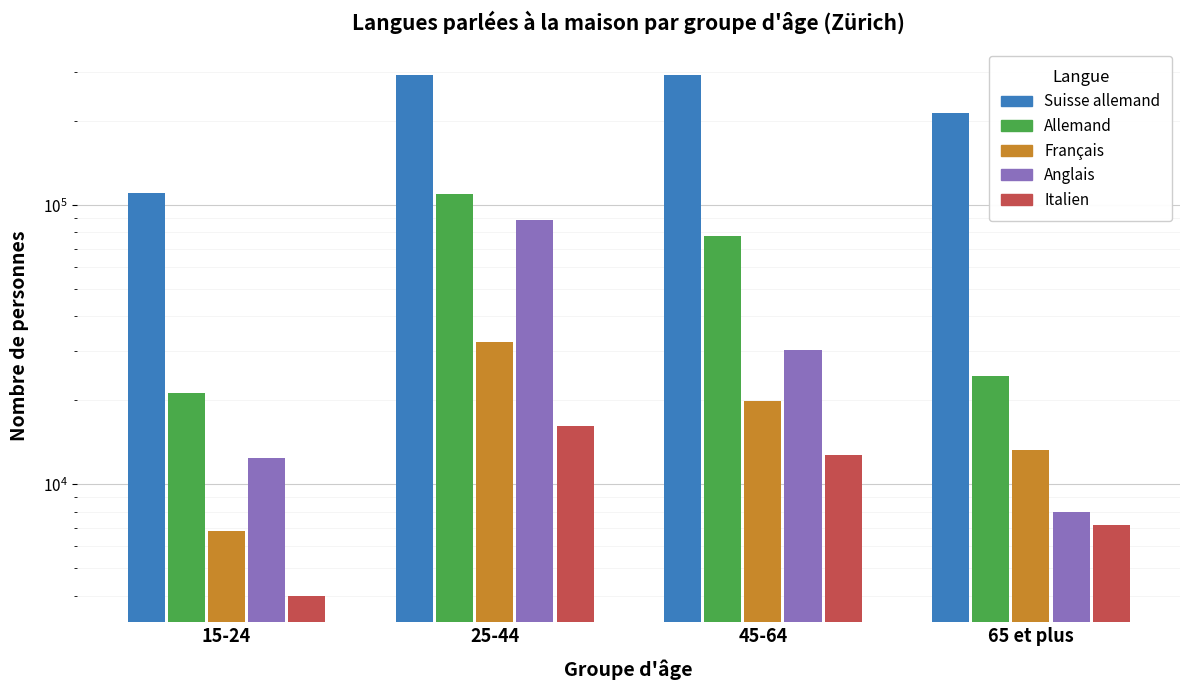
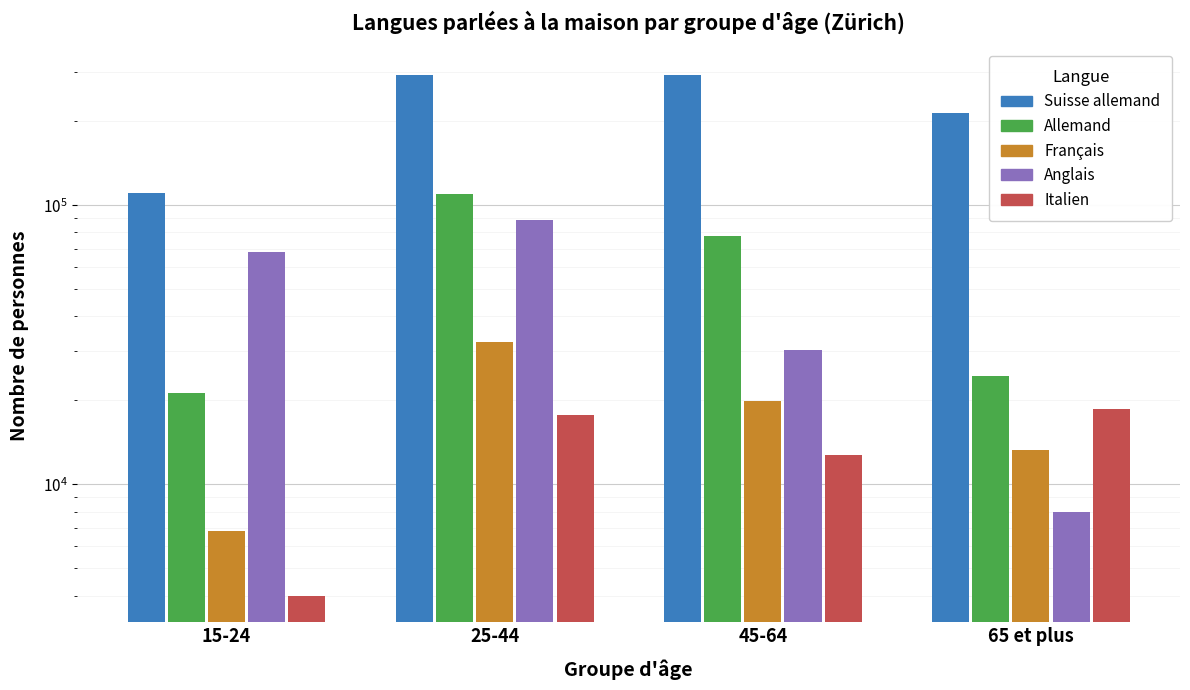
  {
    "Suisse allemand": {
      "15-24": 111000,
      "25-44": 290000,
      "45-64": 290000,
      "65 et plus": 210000
    },
    "Allemand": {
      "15-24": 21000,
      "25-44": 110000,
      "45-64": 78000,
      "65 et plus": 25000
    },
    "Français": {
      "15-24": 6800,
      "25-44": 32000,
      "45-64": 20000,
      "65 et plus": 13000
    },
    "Anglais": {
-     "15-24": 12000,
+     "15-24": 68000,
      "25-44": 89000,
      "45-64": 30000,
      "65 et plus": 8000
    },
    "Italien": {
      "15-24": 4000,
-     "25-44": 16000,
+     "25-44": 18000,
      "45-64": 13000,
-     "65 et plus": 7200
+     "65 et plus": 19000
    }
  }
